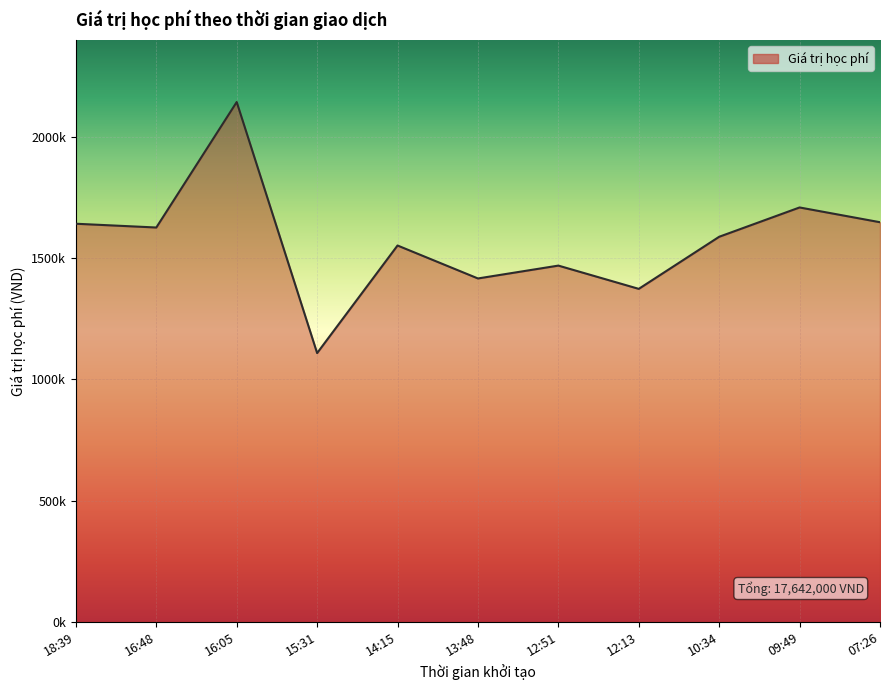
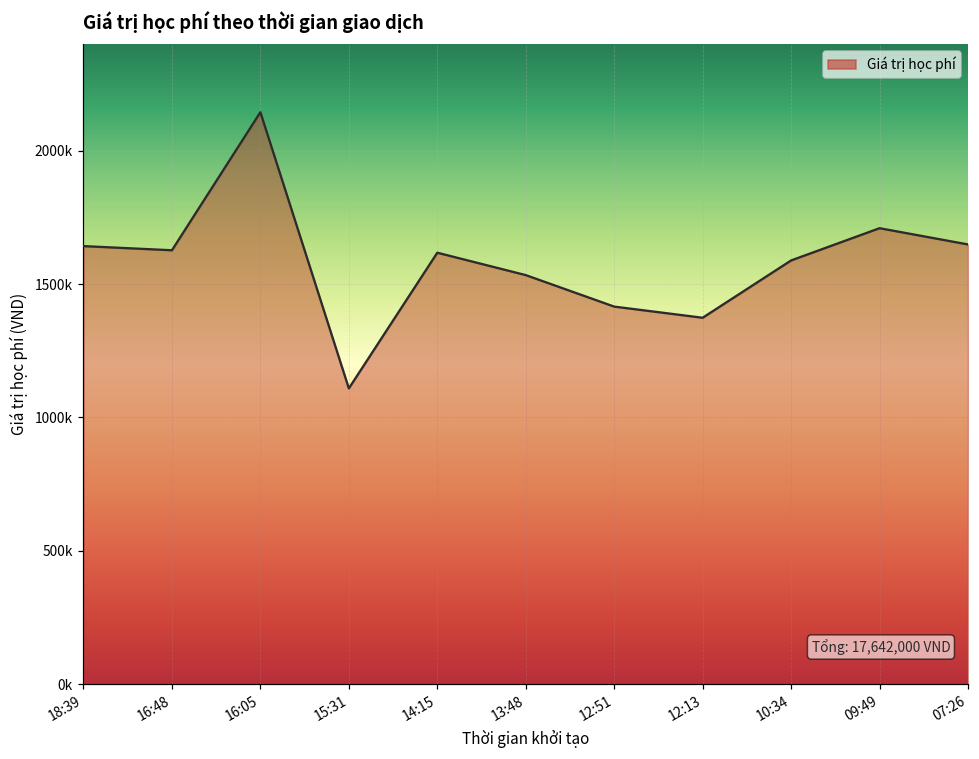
  {
    "18:39": 1640000,
    "16:48": 1630000,
    "16:05": 2150000,
    "15:31": 1110000,
-   "14:15": 1550000,
-   "13:48": 1420000,
-   "12:51": 1470000,
+   "14:15": 1620000,
+   "13:48": 1530000,
+   "12:51": 1420000,
    "12:13": 1370000,
    "10:34": 1590000,
    "09:49": 1710000,
    "07:26": 1650000
  }
